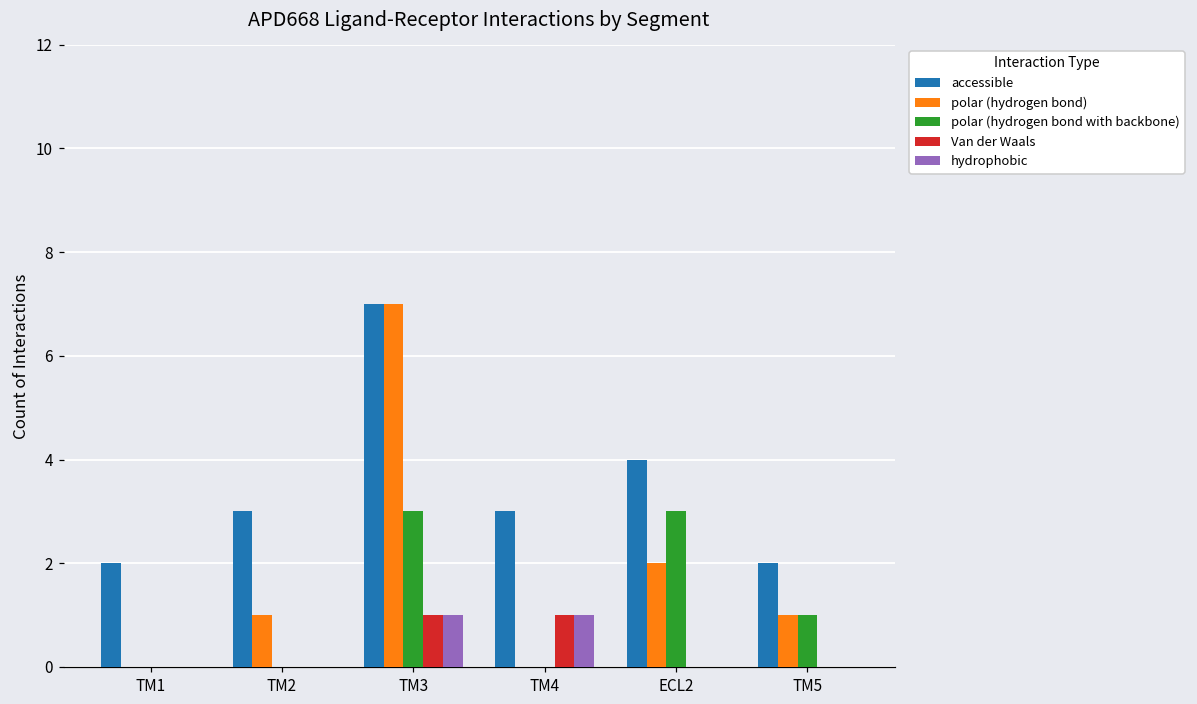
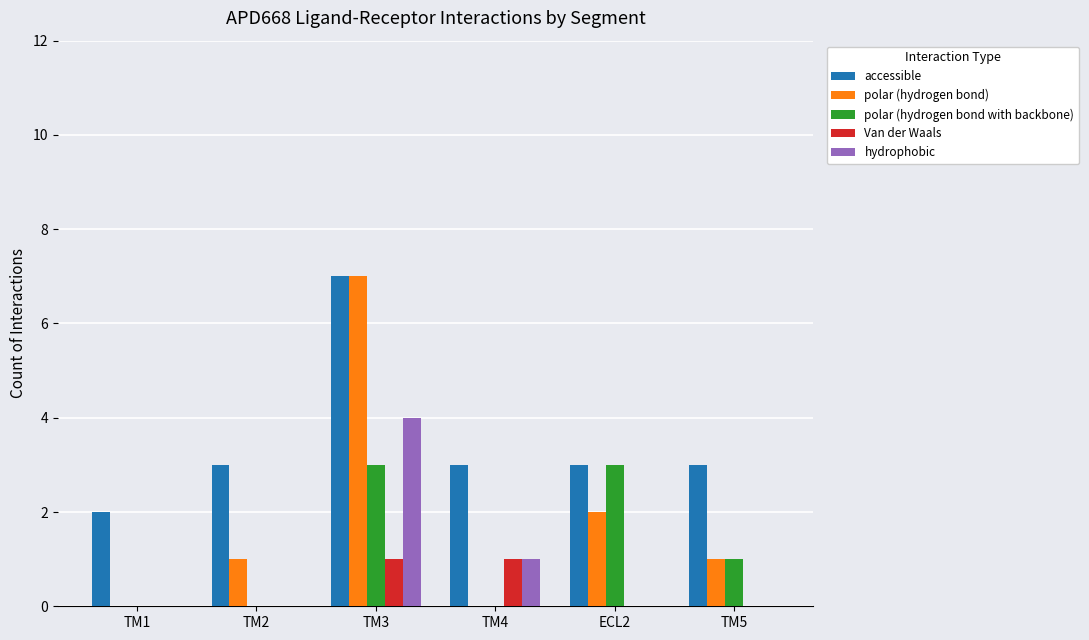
  {
    "accessible": {
      "TM1": 2,
      "TM2": 3,
      "TM3": 7,
      "TM4": 3,
-     "ECL2": 4,
-     "TM5": 2
+     "ECL2": 3,
+     "TM5": 3
    },
    "polar (hydrogen bond)": {
      "TM1": 0,
      "TM2": 1,
      "TM3": 7,
      "TM4": 0,
      "ECL2": 2,
      "TM5": 1
    },
    "polar (hydrogen bond with backbone)": {
      "TM1": 0,
      "TM2": 0,
      "TM3": 3,
      "TM4": 0,
      "ECL2": 3,
      "TM5": 1
    },
    "Van der Waals": {
      "TM1": 0,
      "TM2": 0,
      "TM3": 1,
      "TM4": 1,
      "ECL2": 0,
      "TM5": 0
    },
    "hydrophobic": {
      "TM1": 0,
      "TM2": 0,
-     "TM3": 1,
+     "TM3": 4,
      "TM4": 1,
      "ECL2": 0,
      "TM5": 0
    }
  }
